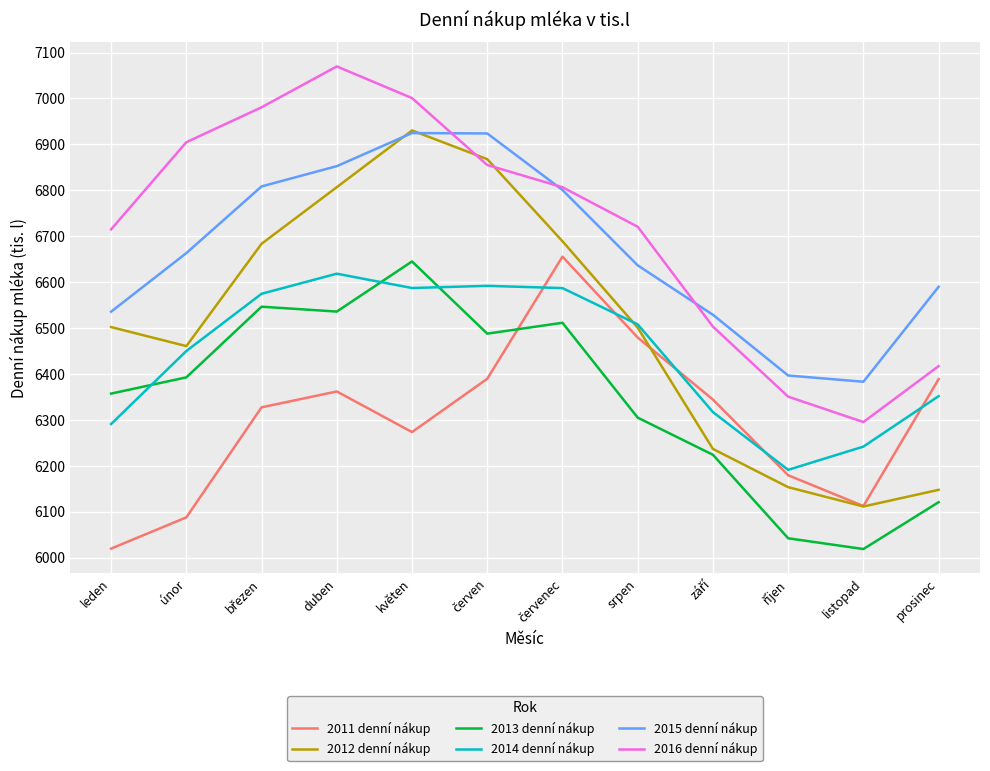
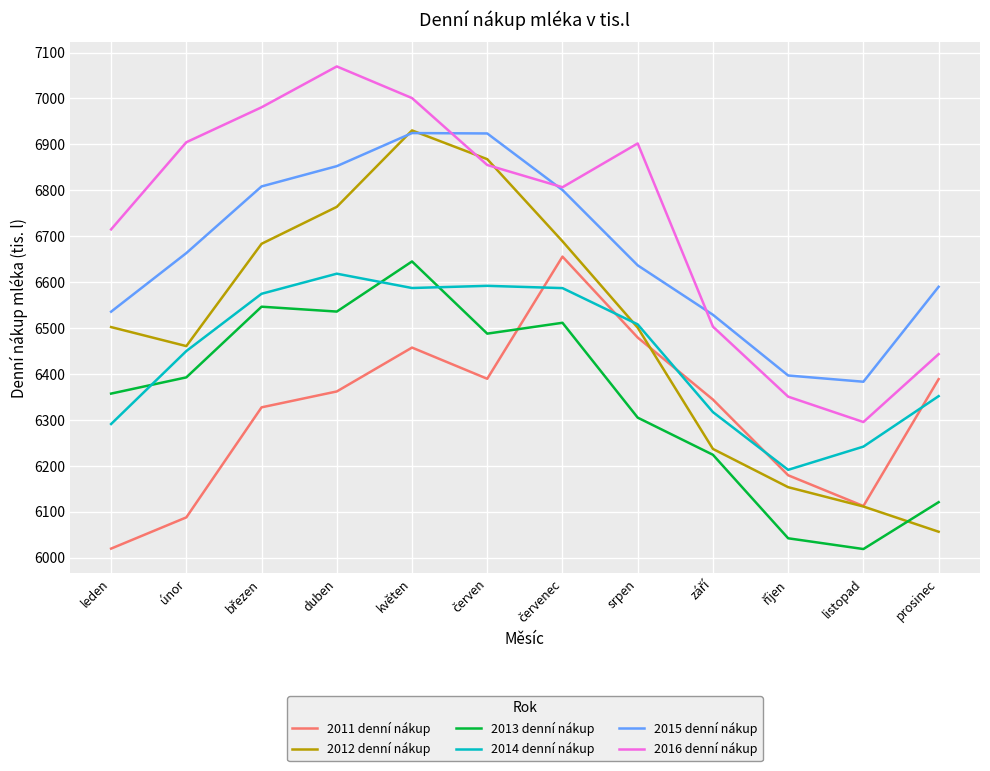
  {
    "2011 denní nákup": {
      "leden": 6020,
      "únor": 6090,
      "březen": 6330,
      "duben": 6360,
-     "květen": 6270,
+     "květen": 6460,
      "červen": 6390,
      "červenec": 6660,
      "srpen": 6480,
      "září": 6340,
      "říjen": 6180,
      "prosinec": 6390
    },
    "2012 denní nákup": {
      "leden": 6500,
      "únor": 6460,
      "březen": 6680,
-     "duben": 6810,
+     "duben": 6760,
      "květen": 6930,
      "červen": 6870,
      "červenec": 6690,
      "srpen": 6500,
      "září": 6240,
      "říjen": 6150,
-     "prosinec": 6150
+     "prosinec": 6060
    },
    "2013 denní nákup": {
      "leden": 6360,
      "únor": 6390,
      "březen": 6550,
      "duben": 6540,
      "květen": 6640,
      "červen": 6490,
      "červenec": 6510,
      "srpen": 6300,
      "září": 6220,
      "říjen": 6040,
      "listopad": 6020,
      "prosinec": 6120
    },
    "2014 denní nákup": {
      "leden": 6290,
      "únor": 6450,
      "březen": 6570,
      "duben": 6620,
      "květen": 6590,
      "červen": 6590,
      "červenec": 6590,
      "srpen": 6510,
      "září": 6320,
      "říjen": 6190,
      "listopad": 6240,
      "prosinec": 6350
    },
    "2015 denní nákup": {
      "leden": 6540,
      "únor": 6660,
      "březen": 6810,
      "duben": 6850,
      "květen": 6920,
      "červen": 6920,
      "červenec": 6800,
      "srpen": 6640,
      "září": 6530,
      "říjen": 6400,
      "listopad": 6380,
      "prosinec": 6590
    },
    "2016 denní nákup": {
      "leden": 6710,
      "únor": 6900,
      "březen": 6980,
      "duben": 7070,
      "květen": 7000,
      "červen": 6860,
      "červenec": 6810,
-     "srpen": 6720,
+     "srpen": 6900,
      "září": 6500,
      "říjen": 6350,
      "listopad": 6300,
-     "prosinec": 6420
+     "prosinec": 6440
    }
  }
